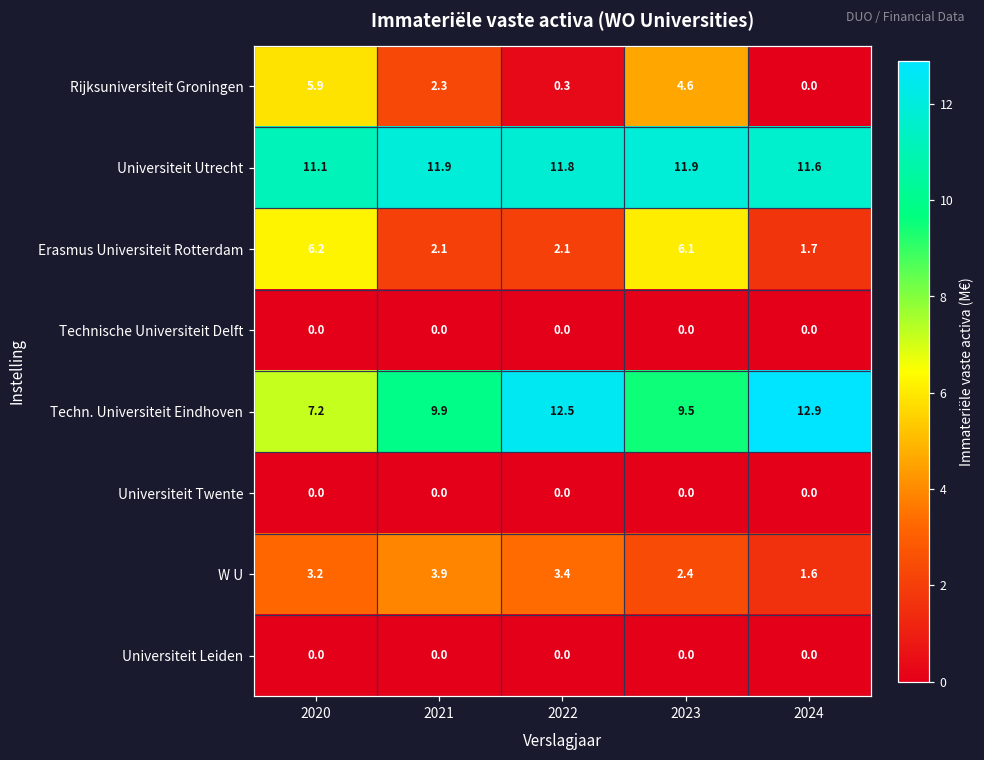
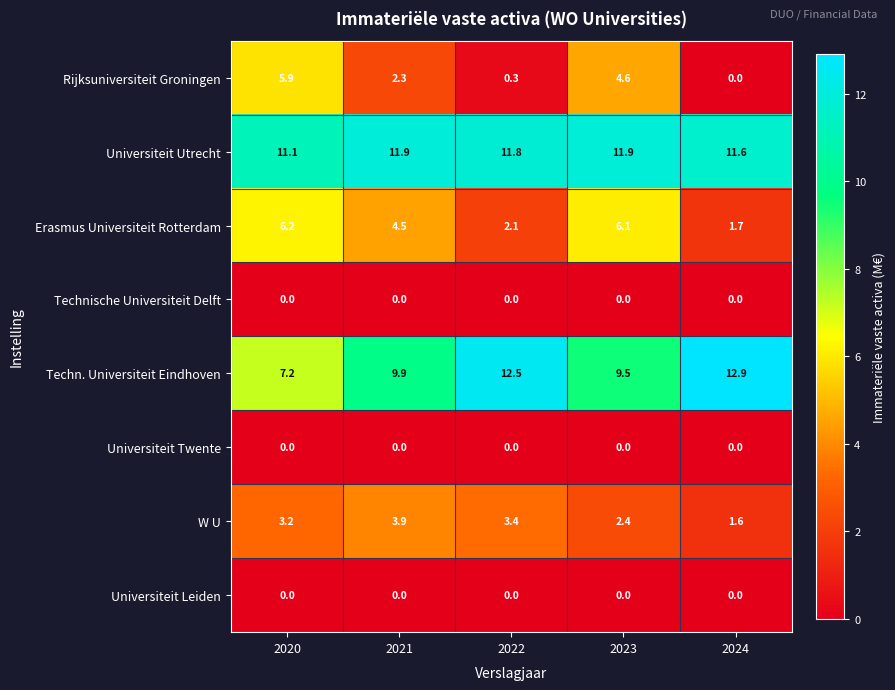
  {
    "Rijksuniversiteit Groningen": {
      "2020": 5.9,
      "2021": 2.3,
      "2022": 0.3,
      "2023": 4.6,
      "2024": 0.0
    },
    "Universiteit Utrecht": {
      "2020": 11.1,
      "2021": 11.9,
      "2022": 11.8,
      "2023": 11.9,
      "2024": 11.6
    },
    "Erasmus Universiteit Rotterdam": {
      "2020": 6.2,
-     "2021": 2.1,
+     "2021": 4.5,
      "2022": 2.1,
      "2023": 6.1,
      "2024": 1.7
    },
    "Technische Universiteit Delft": {
      "2020": 0.0,
      "2021": 0.0,
      "2022": 0.0,
      "2023": 0.0,
      "2024": 0.0
    },
    "Techn. Universiteit Eindhoven": {
      "2020": 7.2,
      "2021": 9.9,
      "2022": 12.5,
      "2023": 9.5,
      "2024": 12.9
    },
    "Universiteit Twente": {
      "2020": 0.0,
      "2021": 0.0,
      "2022": 0.0,
      "2023": 0.0,
      "2024": 0.0
    },
    "W U": {
      "2020": 3.2,
      "2021": 3.9,
      "2022": 3.4,
      "2023": 2.4,
      "2024": 1.6
    },
    "Universiteit Leiden": {
      "2020": 0.0,
      "2021": 0.0,
      "2022": 0.0,
      "2023": 0.0,
      "2024": 0.0
    }
  }
